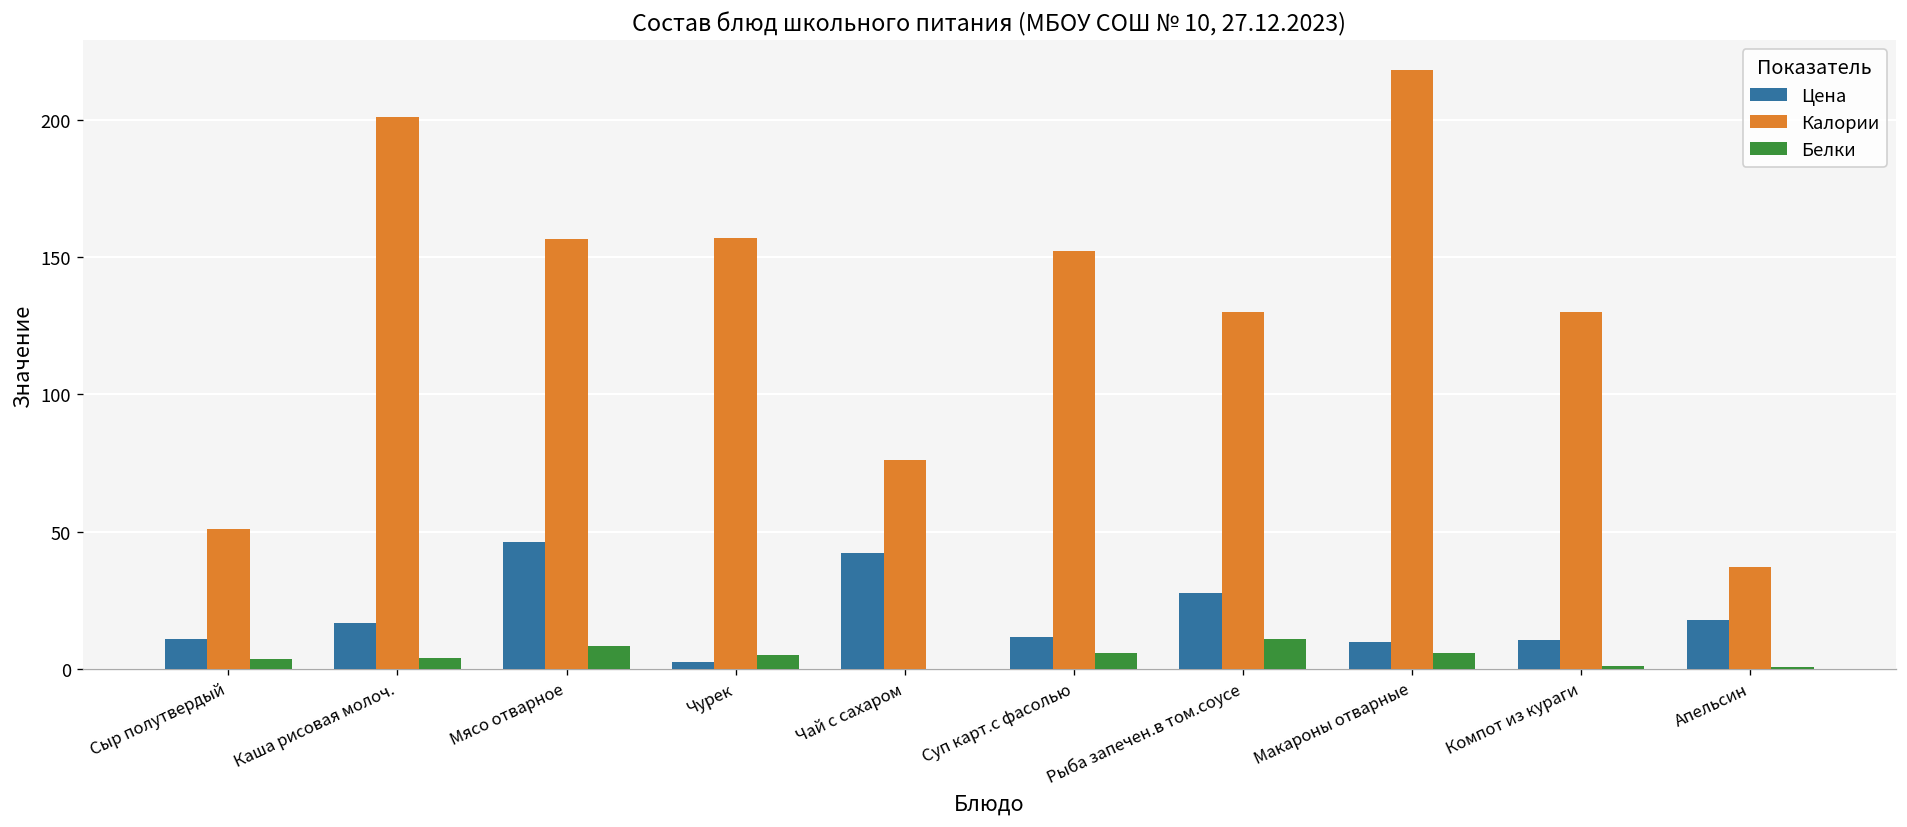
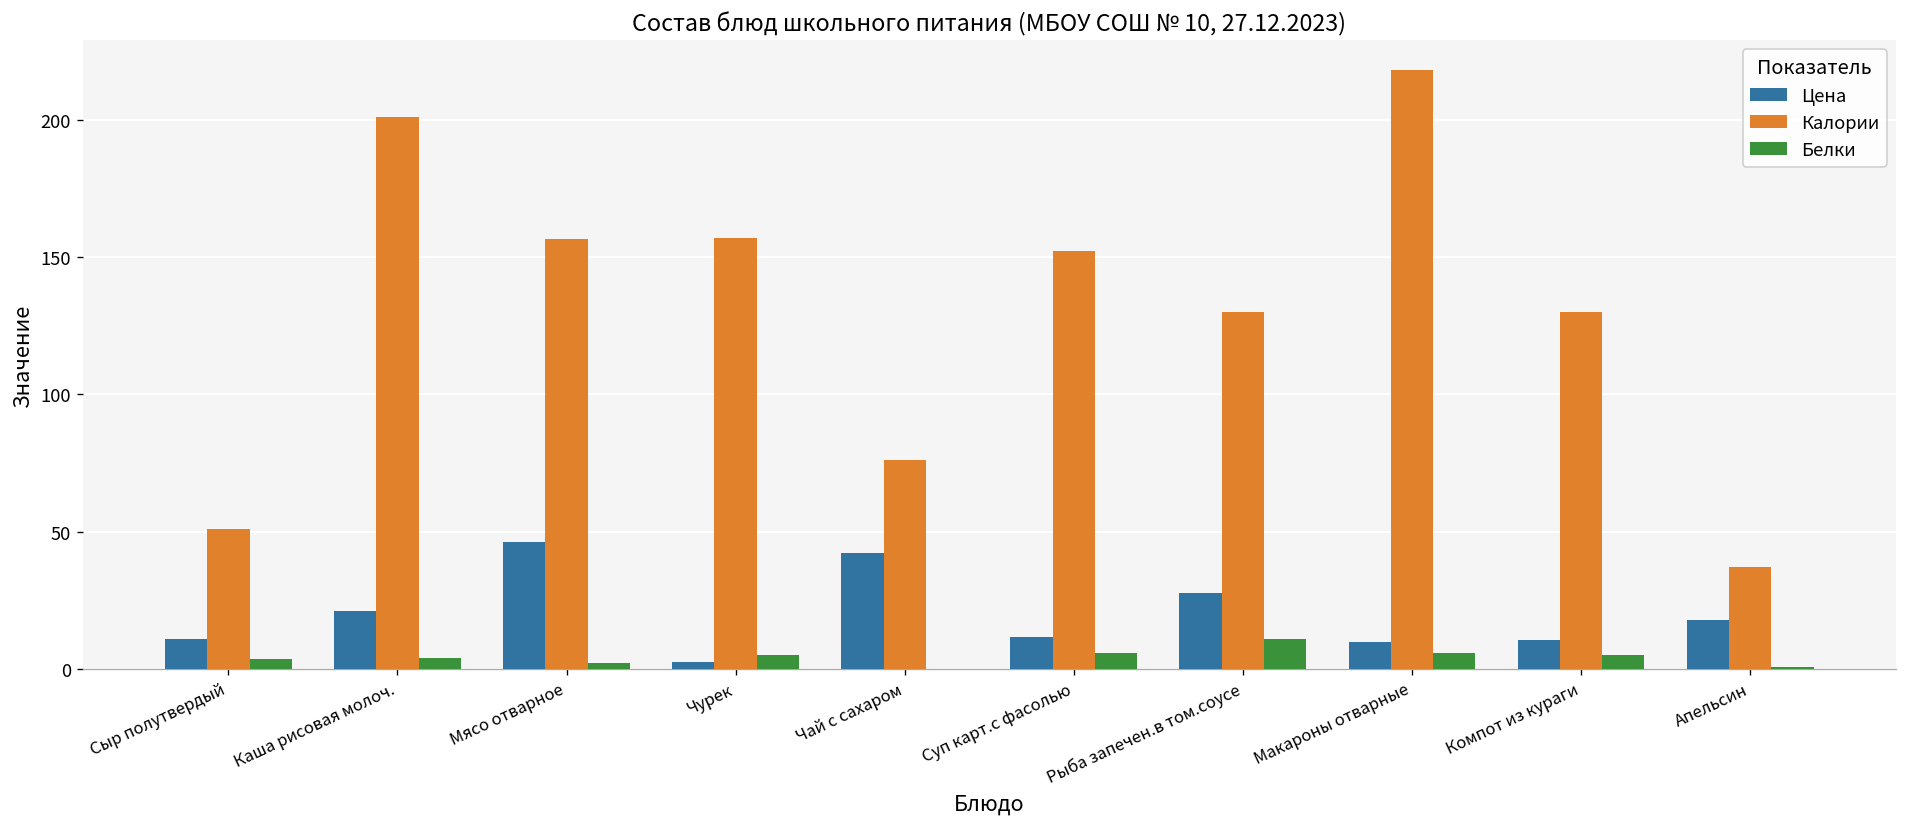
  {
    "Цена": {
      "Сыр полутвердый": 11,
-     "Каша рисовая молоч.": 17,
+     "Каша рисовая молоч.": 21,
      "Мясо отварное": 46,
      "Чурек": 3,
      "Чай с сахаром": 42,
      "Суп карт.с фасолью": 12,
      "Рыба запечен.в том.соусе": 28,
      "Макароны отварные": 10,
      "Компот из кураги": 11,
      "Апельсин": 18
    },
    "Калории": {
      "Сыр полутвердый": 51,
      "Каша рисовая молоч.": 201,
      "Мясо отварное": 156,
      "Чурек": 157,
      "Чай с сахаром": 76,
      "Суп карт.с фасолью": 152,
      "Рыба запечен.в том.соусе": 130,
      "Макароны отварные": 218,
      "Компот из кураги": 130,
      "Апельсин": 37
    },
    "Белки": {
      "Сыр полутвердый": 4,
      "Каша рисовая молоч.": 4,
-     "Мясо отварное": 8,
+     "Мясо отварное": 2,
      "Чурек": 5,
      "Чай с сахаром": 0,
      "Суп карт.с фасолью": 6,
      "Рыба запечен.в том.соусе": 11,
      "Макароны отварные": 6,
-     "Компот из кураги": 1
+     "Компот из кураги": 5
    }
  }
